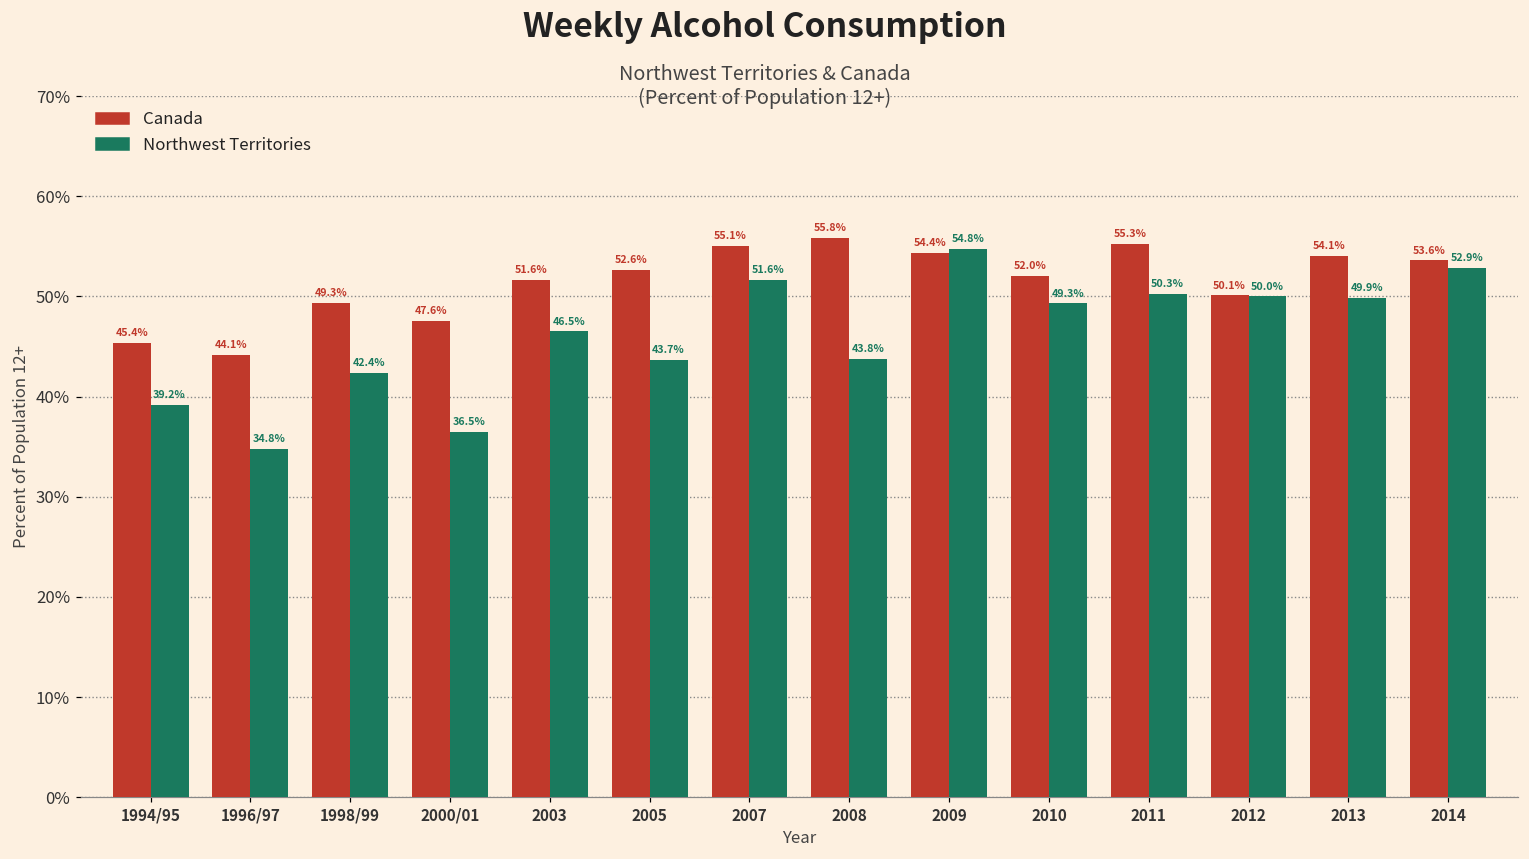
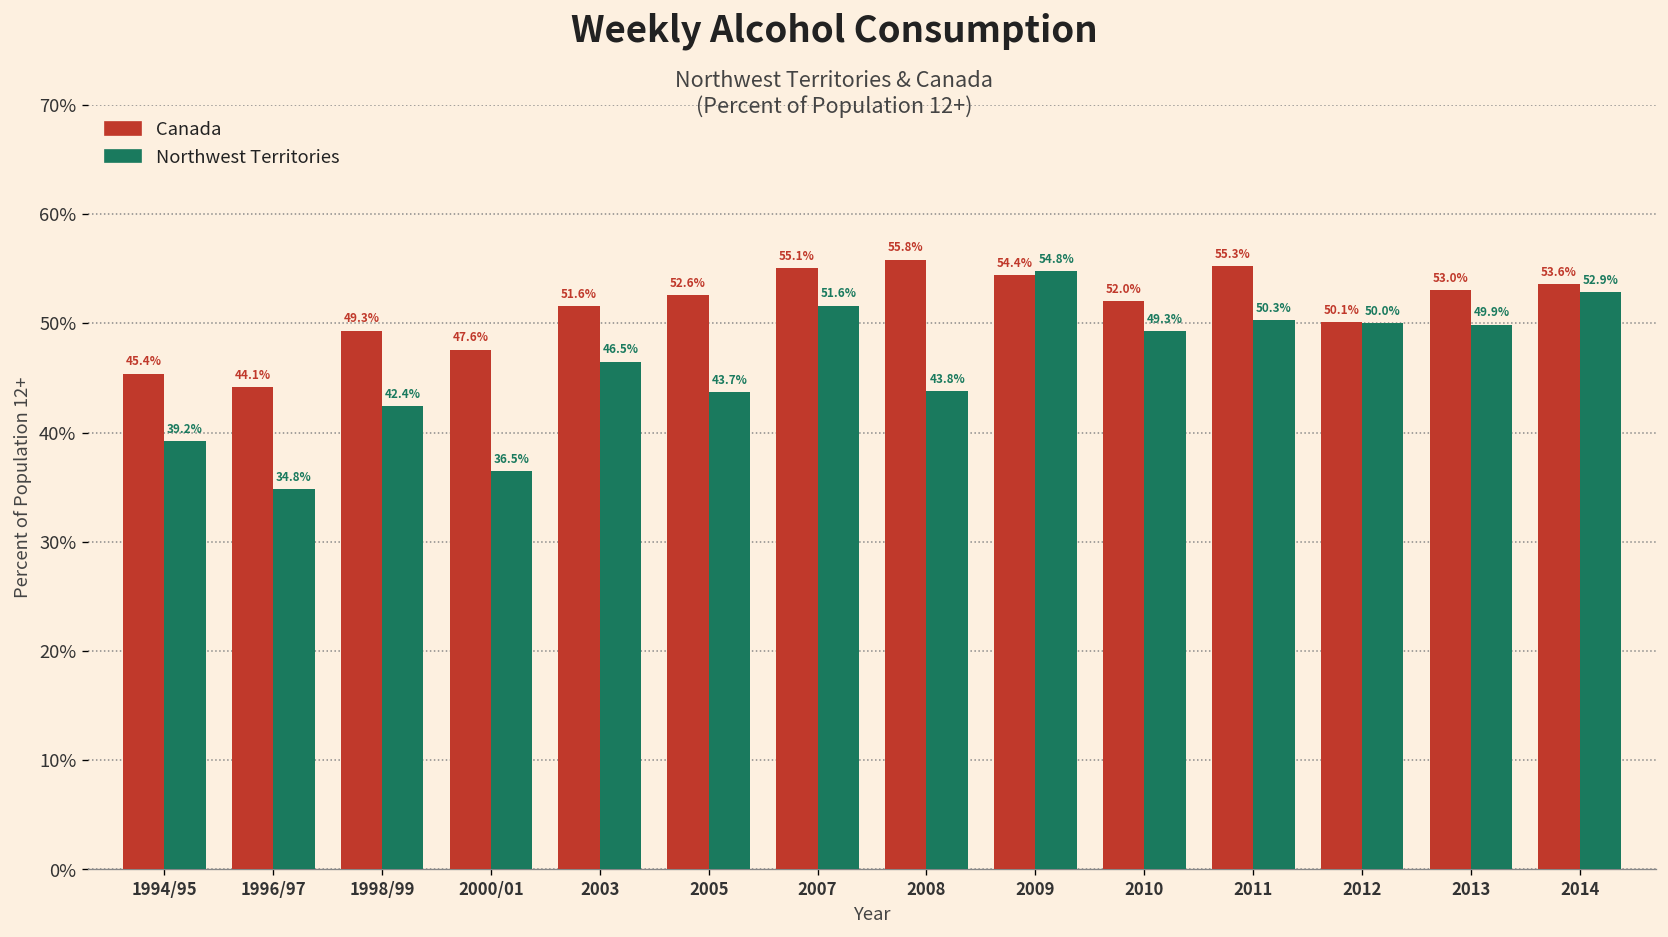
  {
    "Canada": {
      "1994/95": "45.4%",
      "1996/97": "44.1%",
      "1998/99": "49.3%",
      "2000/01": "47.6%",
      "2003": "51.6%",
      "2005": "52.6%",
      "2007": "55.1%",
      "2008": "55.8%",
      "2009": "54.4%",
      "2010": "52.0%",
      "2011": "55.3%",
      "2012": "50.1%",
-     "2013": "54.1%",
+     "2013": "53.0%",
      "2014": "53.6%"
    },
    "Northwest Territories": {
      "1994/95": "39.2%",
      "1996/97": "34.8%",
      "1998/99": "42.4%",
      "2000/01": "36.5%",
      "2003": "46.5%",
      "2005": "43.7%",
      "2007": "51.6%",
      "2008": "43.8%",
      "2009": "54.8%",
      "2010": "49.3%",
      "2011": "50.3%",
      "2012": "50.0%",
      "2013": "49.9%",
      "2014": "52.9%"
    }
  }
